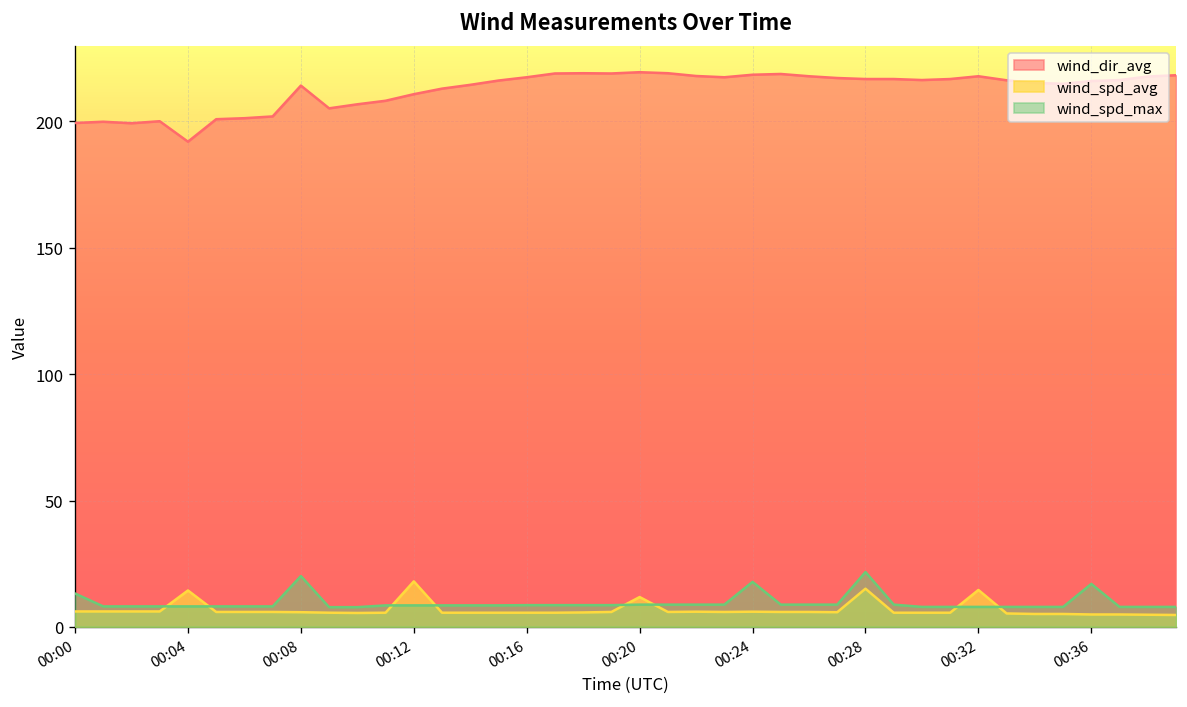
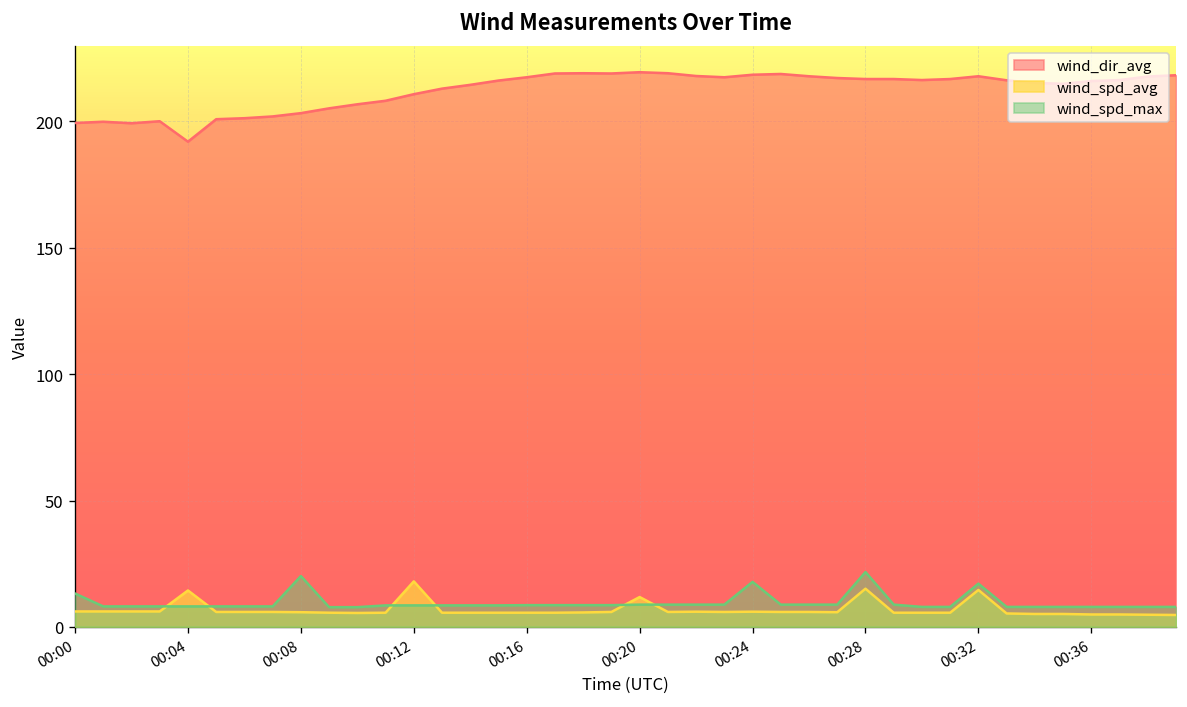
  {
    "wind_dir_avg": {
      "00:00": 199,
      "00:04": 192,
-     "00:08": 214,
+     "00:08": 203,
      "00:12": 211,
      "00:16": 218,
      "00:20": 220,
      "00:24": 219,
      "00:28": 217,
      "00:32": 218
    },
    "wind_spd_avg": {
      "00:00": 6,
      "00:04": 14,
      "00:08": 6,
      "00:12": 18,
      "00:16": 6,
      "00:20": 12,
      "00:24": 6,
      "00:28": 15,
      "00:32": 15,
      "00:36": 5
    },
    "wind_spd_max": {
      "00:00": 13,
      "00:04": 8,
      "00:08": 20,
      "00:12": 9,
      "00:16": 9,
      "00:20": 9,
      "00:24": 18,
      "00:28": 22,
-     "00:32": 8,
-     "00:36": 17
+     "00:32": 17,
+     "00:36": 8
    }
  }
